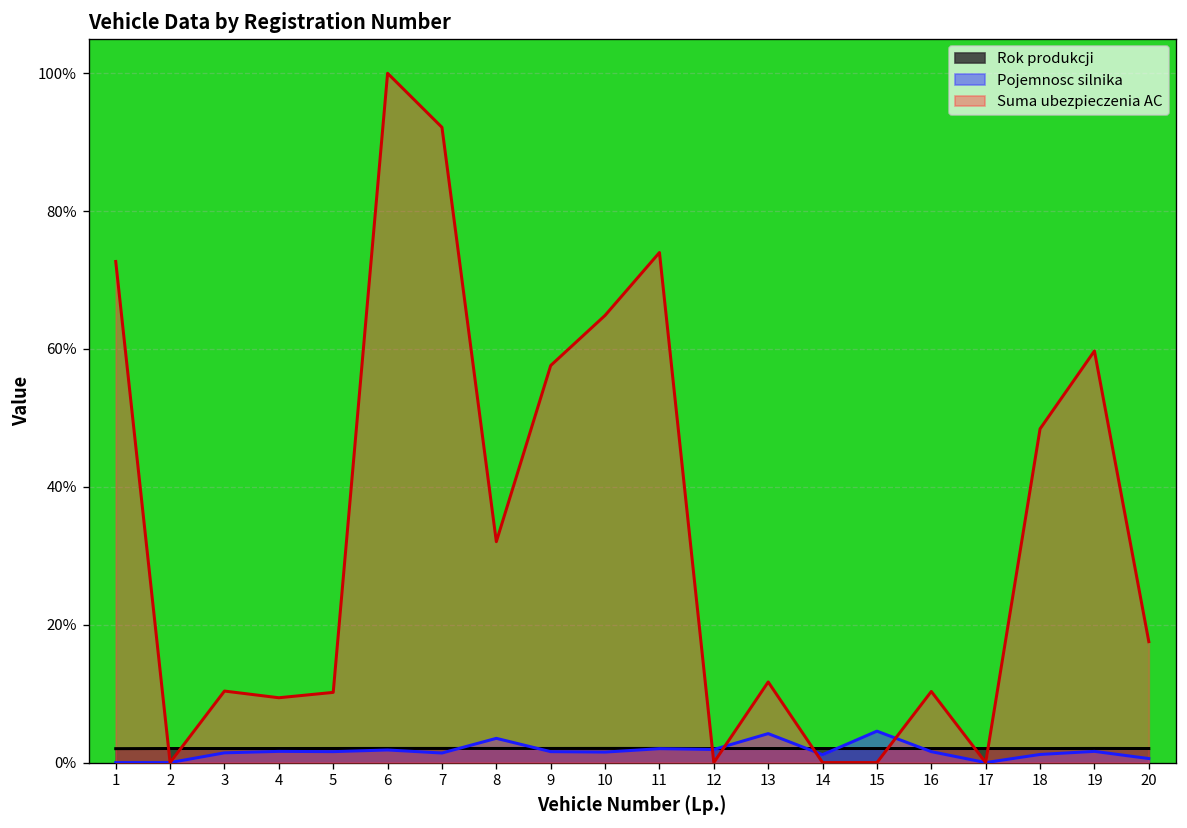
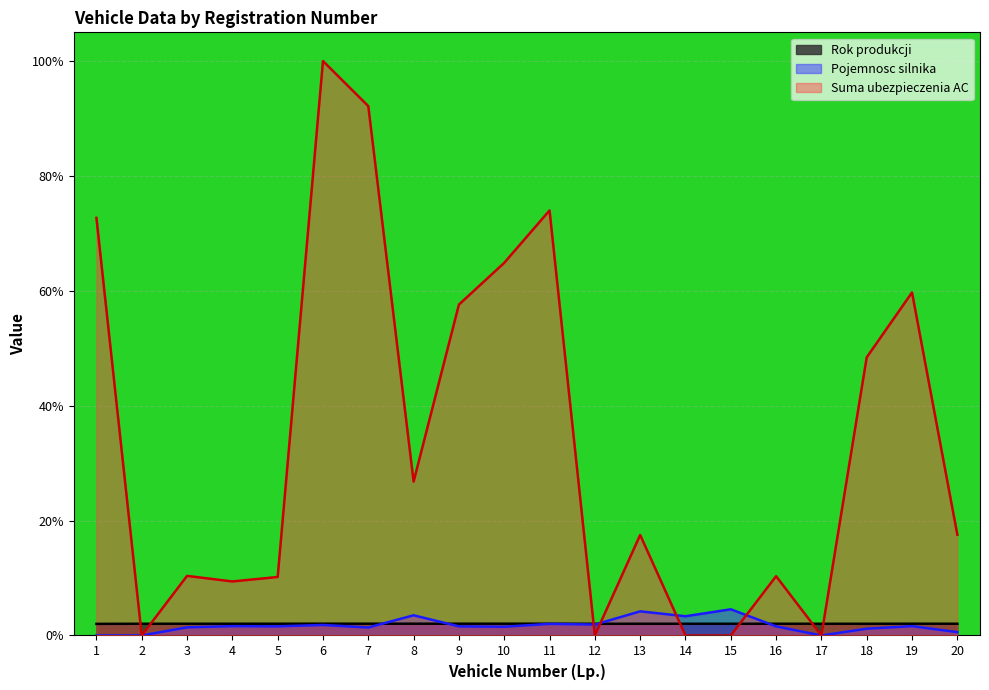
  {
    "Rok produkcji": {
      "1": "2%",
      "2": "2%",
      "3": "2%",
      "5": "2%",
      "7": "2%",
      "8": "2%",
      "9": "2%",
      "10": "2%",
      "13": "2%",
      "14": "2%",
      "15": "2%",
      "16": "2%",
      "17": "2%",
      "18": "2%",
      "20": "2%"
    },
    "Pojemnosc silnika": {
      "1": "0%",
      "3": "1%",
      "5": "2%",
      "7": "1%",
      "8": "4%",
      "9": "2%",
      "10": "2%",
      "13": "4%",
-     "14": "1%",
+     "14": "3%",
      "15": "5%",
      "16": "2%",
      "18": "1%",
      "20": "1%"
    },
    "Suma ubezpieczenia AC": {
      "1": "73%",
      "3": "10%",
      "4": "9%",
      "5": "10%",
      "6": "100%",
      "7": "92%",
-     "8": "32%",
+     "8": "27%",
      "9": "58%",
      "10": "65%",
      "11": "74%",
      "12": "0%",
-     "13": "12%",
+     "13": "17%",
      "14": "0%",
      "15": "0%",
      "16": "10%",
      "18": "48%",
      "19": "60%",
      "20": "18%"
    }
  }
